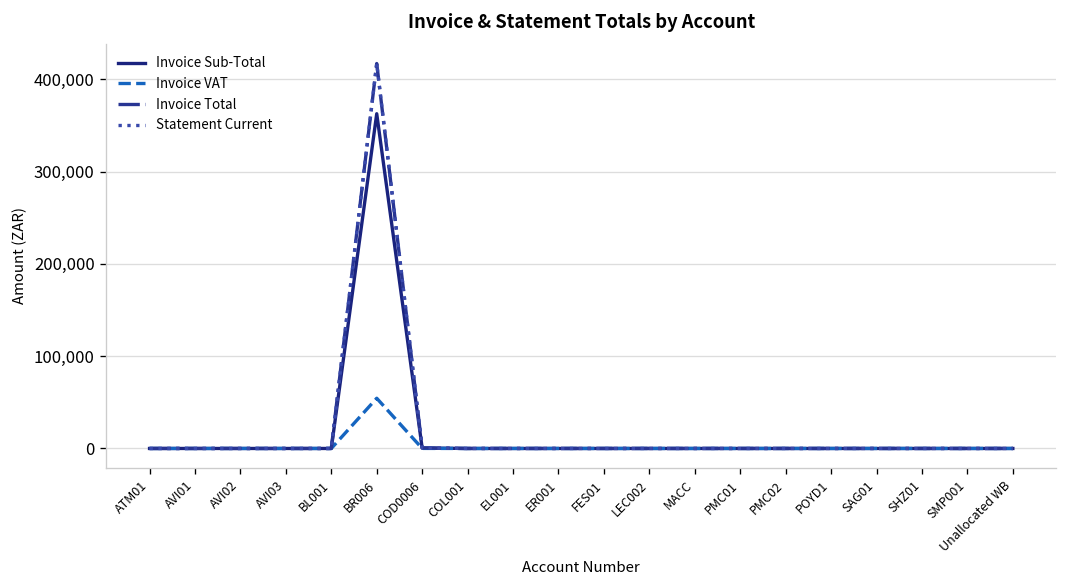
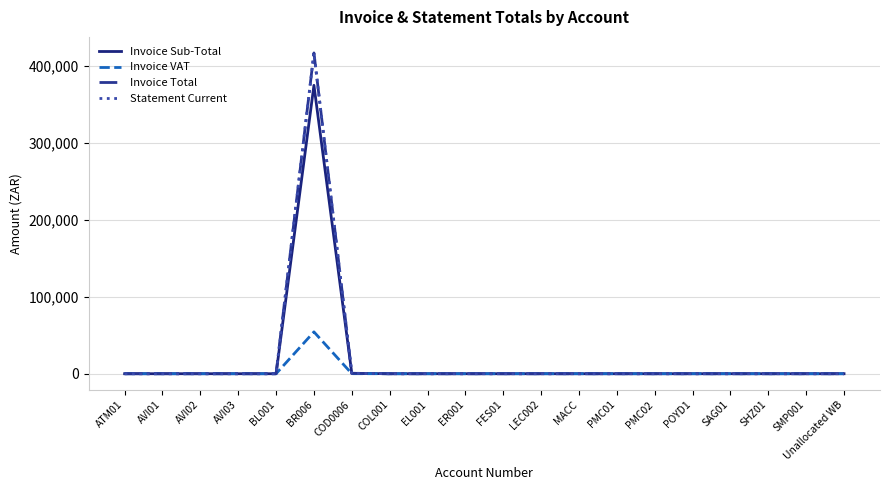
  {
    "Invoice Sub-Total": {
-     "BR006": "360,000"
+     "BR006": "380,000"
    }
  }
